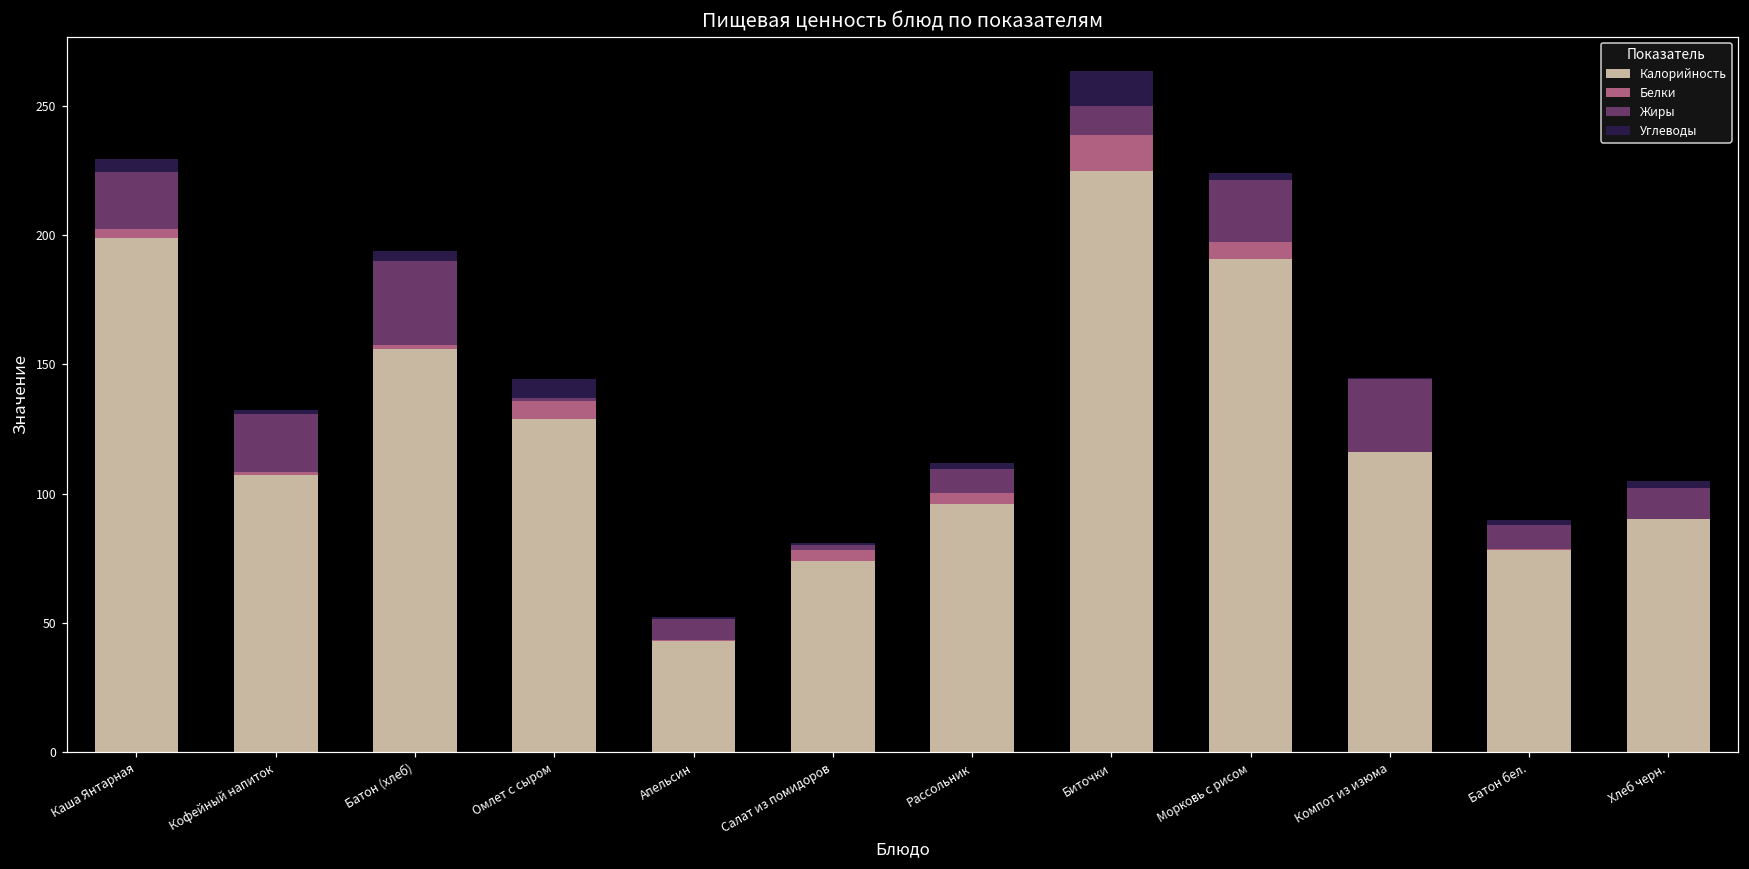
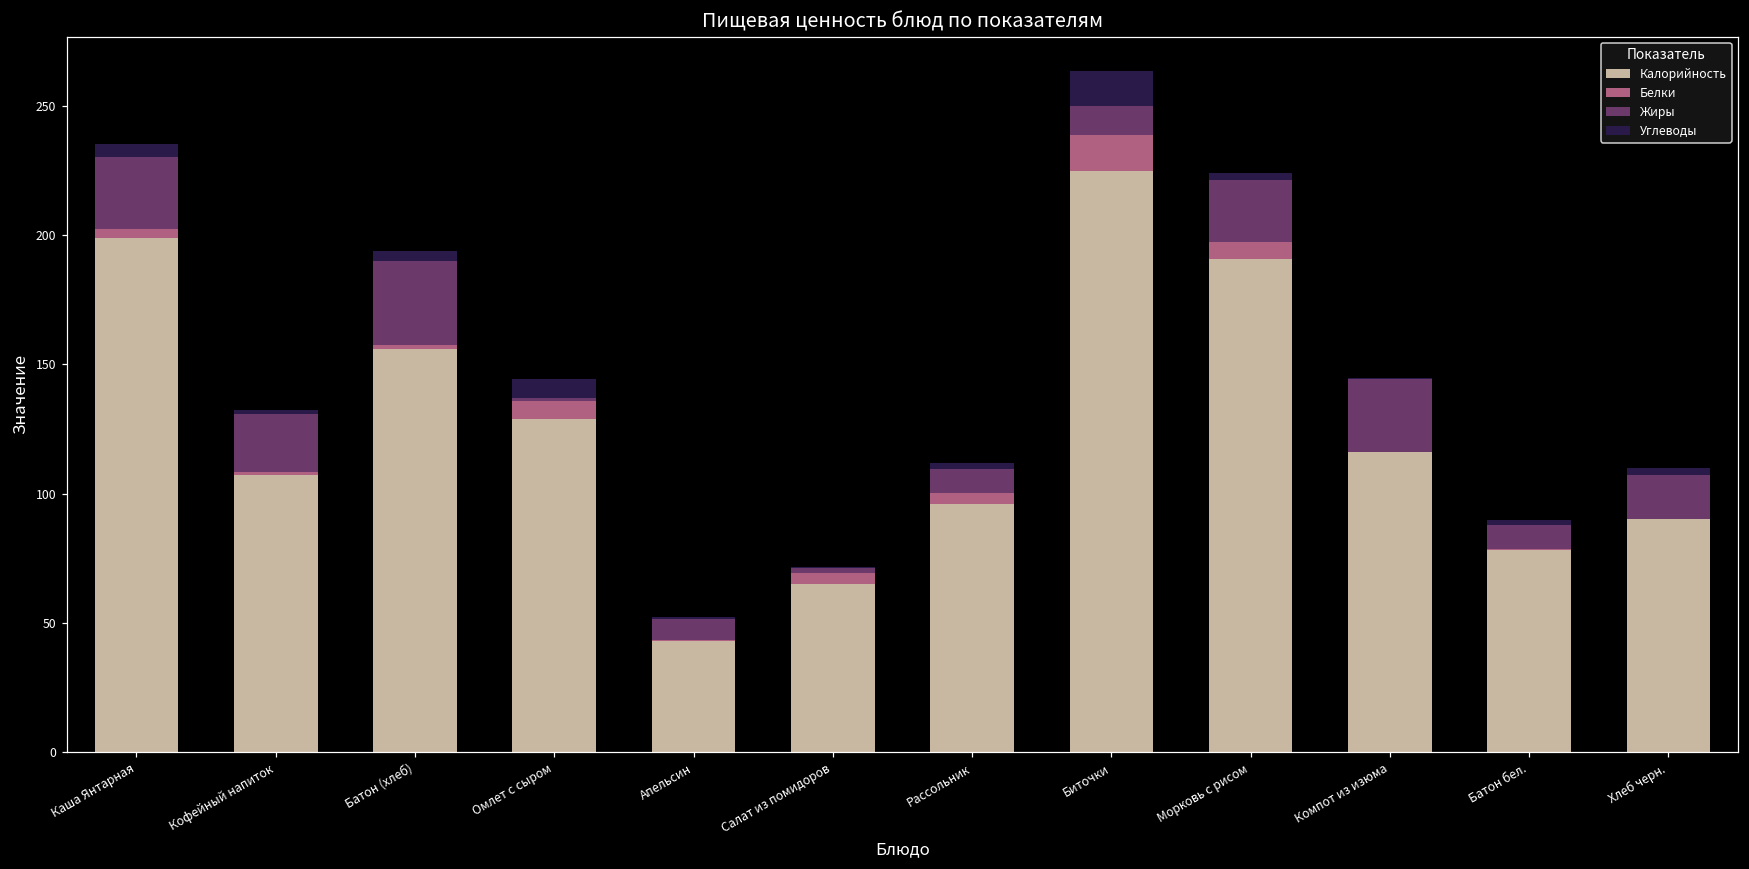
  {
    "Калорийность": {
      "Каша Янтарная": 199,
      "Кофейный напиток": 107,
      "Батон (хлеб)": 156,
      "Омлет с сыром": 129,
      "Апельсин": 43,
-     "Салат из помидоров": 74,
+     "Салат из помидоров": 65,
      "Рассольник": 96,
      "Биточки": 225,
      "Морковь с рисом": 191,
      "Компот из изюма": 116,
      "Батон бел.": 78,
      "Хлеб черн.": 90
    },
    "Белки": {
      "Каша Янтарная": 3,
      "Кофейный напиток": 1,
      "Батон (хлеб)": 1,
      "Омлет с сыром": 7,
      "Салат из помидоров": 4,
      "Рассольник": 4,
      "Биточки": 14,
      "Морковь с рисом": 6
    },
    "Жиры": {
-     "Каша Янтарная": 22,
+     "Каша Янтарная": 28,
      "Кофейный напиток": 22,
      "Батон (хлеб)": 33,
      "Апельсин": 8,
      "Салат из помидоров": 2,
      "Рассольник": 9,
      "Биточки": 11,
      "Морковь с рисом": 24,
      "Компот из изюма": 28,
      "Батон бел.": 9,
-     "Хлеб черн.": 12
+     "Хлеб черн.": 17
    },
    "Углеводы": {
      "Каша Янтарная": 5,
      "Кофейный напиток": 2,
      "Батон (хлеб)": 4,
      "Омлет с сыром": 8,
      "Рассольник": 2,
      "Биточки": 14,
      "Морковь с рисом": 3,
      "Батон бел.": 2,
      "Хлеб черн.": 3
    }
  }
